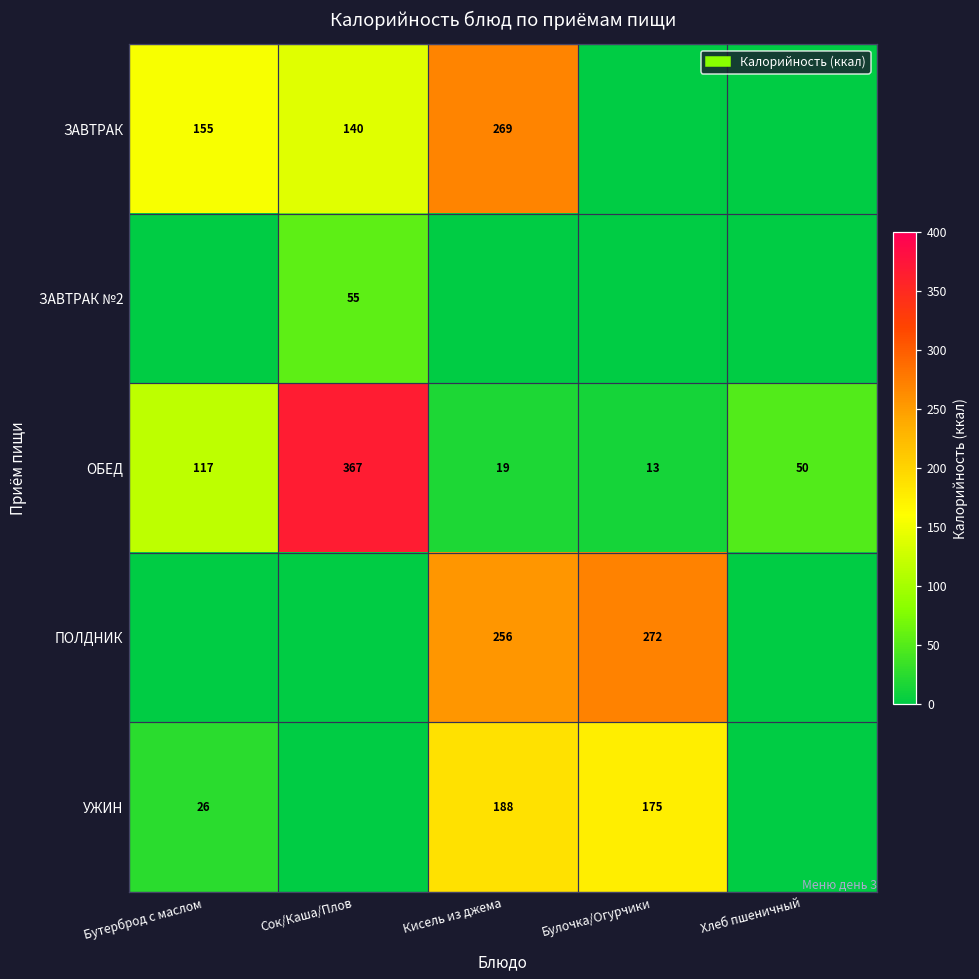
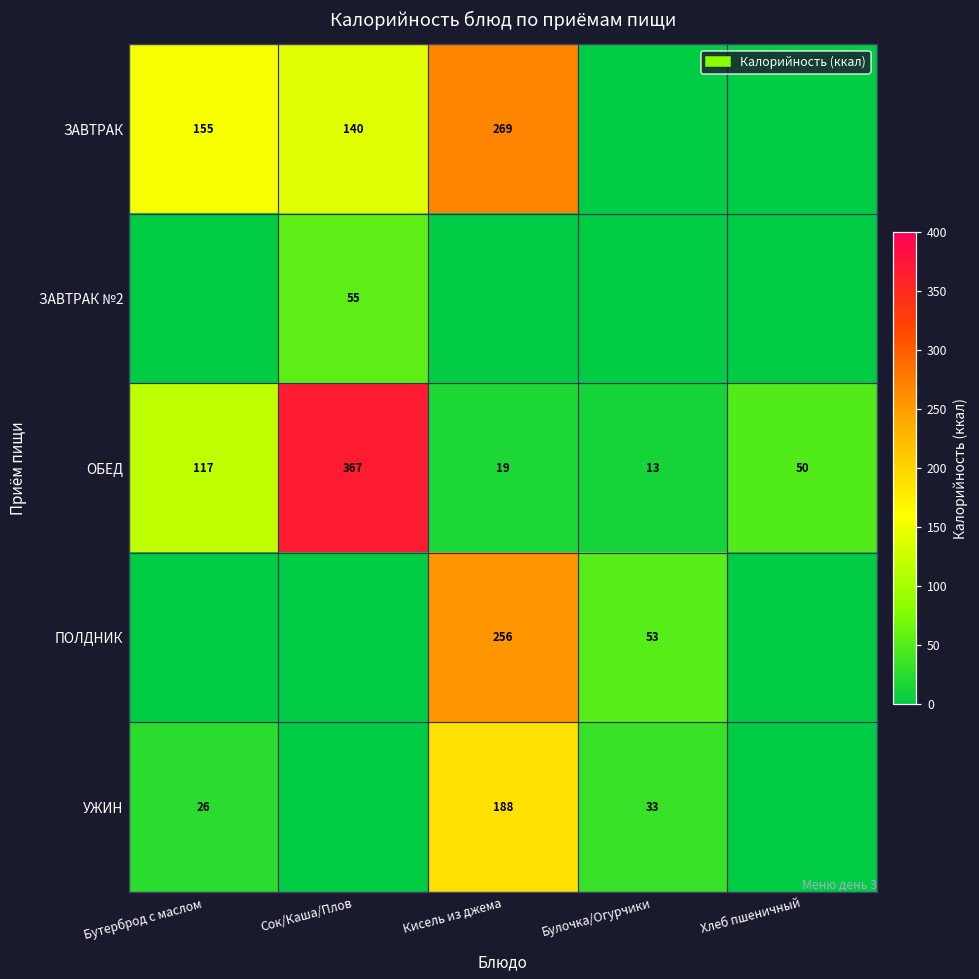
  {
    "ЗАВТРАК": {
      "Бутерброд с маслом": 155,
      "Сок/Каша/Плов": 140,
      "Кисель из джема": 269
    },
    "ЗАВТРАК №2": {
      "Сок/Каша/Плов": 55
    },
    "ОБЕД": {
      "Бутерброд с маслом": 117,
      "Сок/Каша/Плов": 367,
      "Кисель из джема": 19,
      "Булочка/Огурчики": 13,
      "Хлеб пшеничный": 50
    },
    "ПОЛДНИК": {
      "Кисель из джема": 256,
-     "Булочка/Огурчики": 272
+     "Булочка/Огурчики": 53
    },
    "УЖИН": {
      "Бутерброд с маслом": 26,
      "Кисель из джема": 188,
-     "Булочка/Огурчики": 175,
+     "Булочка/Огурчики": 33,
      "Хлеб пшеничный": 3
    }
  }
